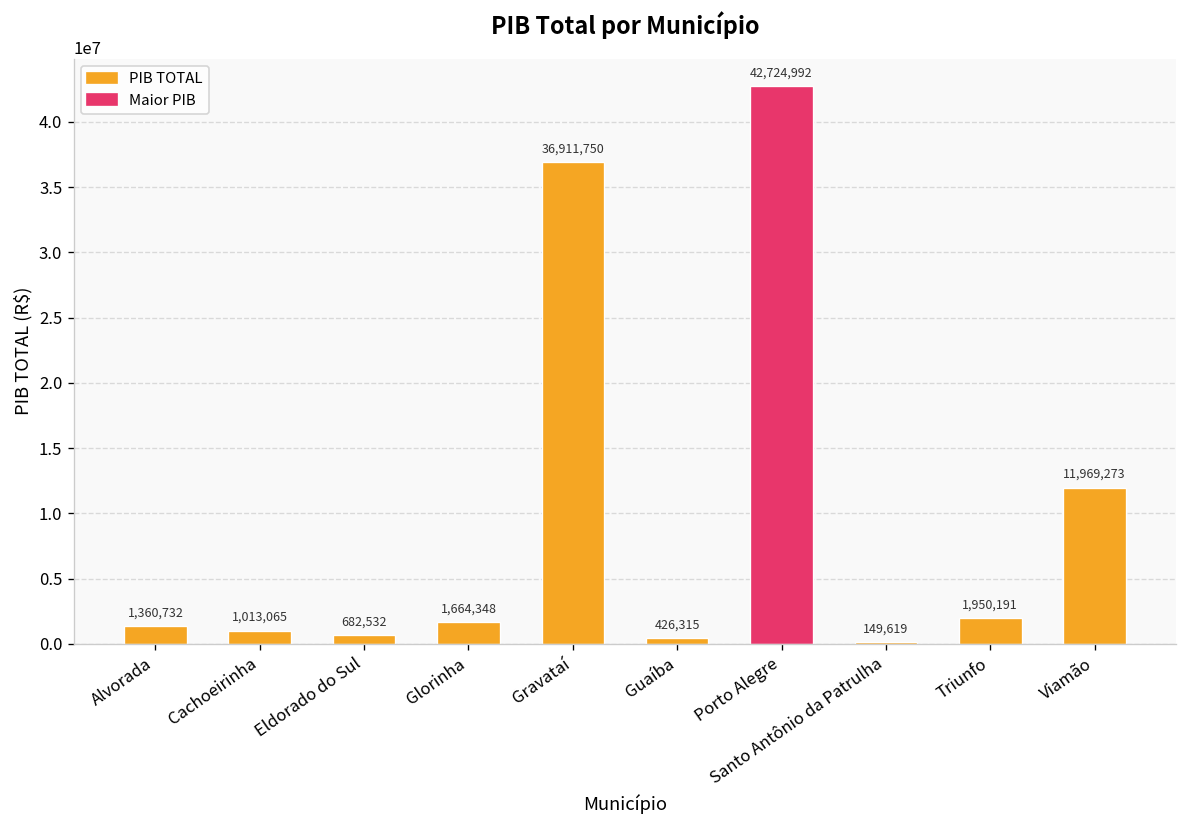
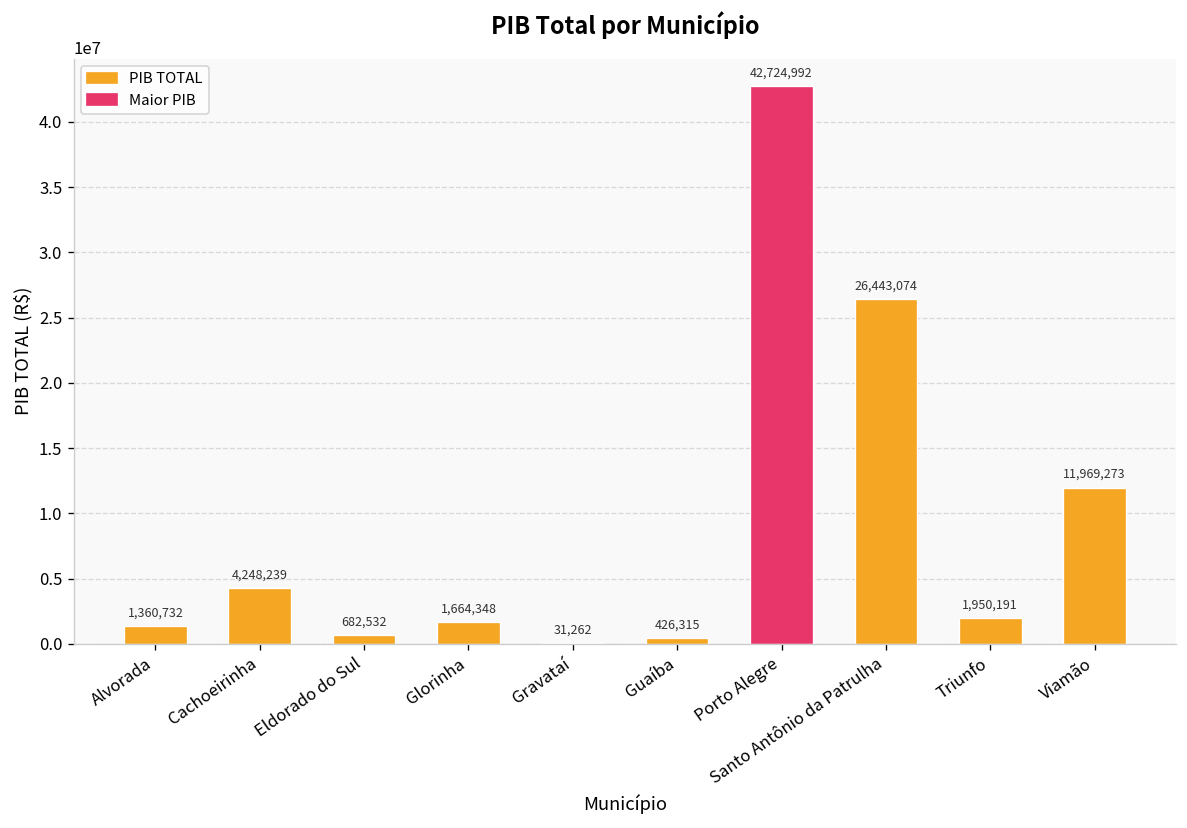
  {
    "Alvorada": "1,360,732",
-   "Cachoeirinha": "1,013,065",
+   "Cachoeirinha": "4,248,239",
    "Eldorado do Sul": "682,532",
    "Glorinha": "1,664,348",
-   "Gravataí": "36,911,750",
+   "Gravataí": "31,262",
    "Guaíba": "426,315",
    "Porto Alegre": "42,724,992",
-   "Santo Antônio da Patrulha": "149,619",
+   "Santo Antônio da Patrulha": "26,443,074",
    "Triunfo": "1,950,191",
    "Viamão": "11,969,273"
  }
